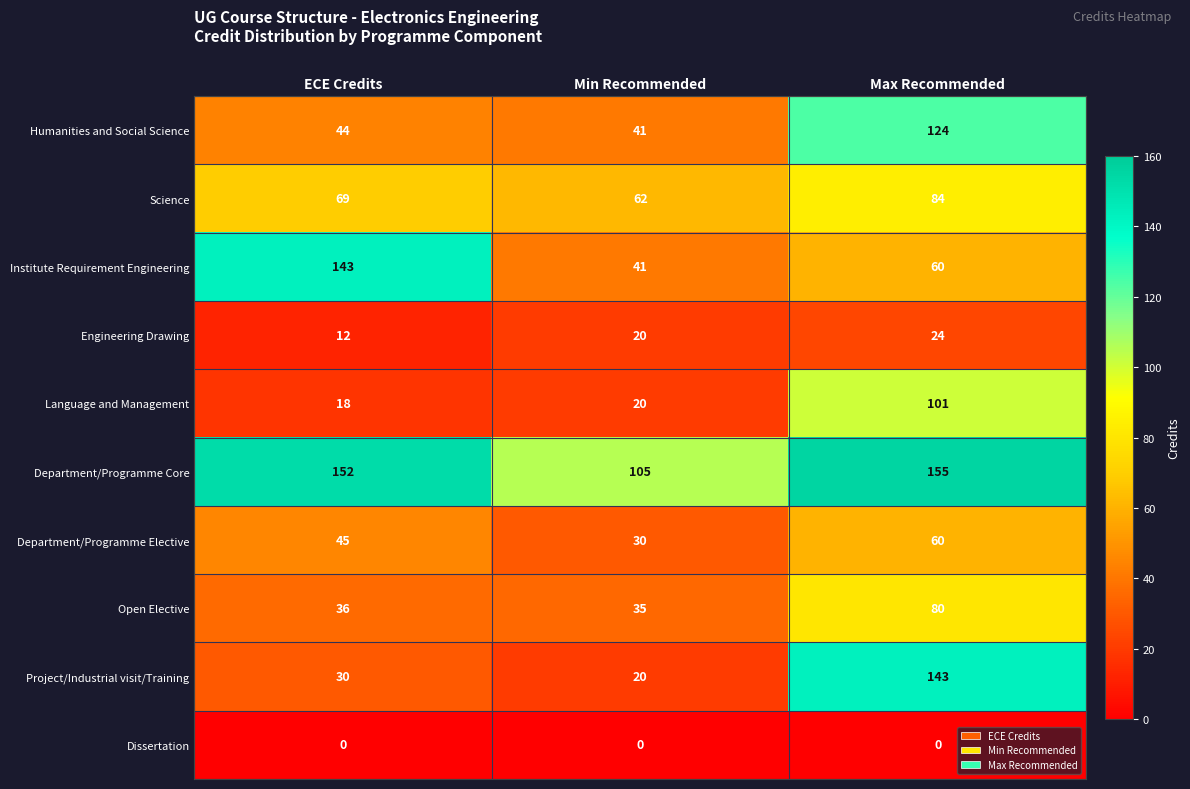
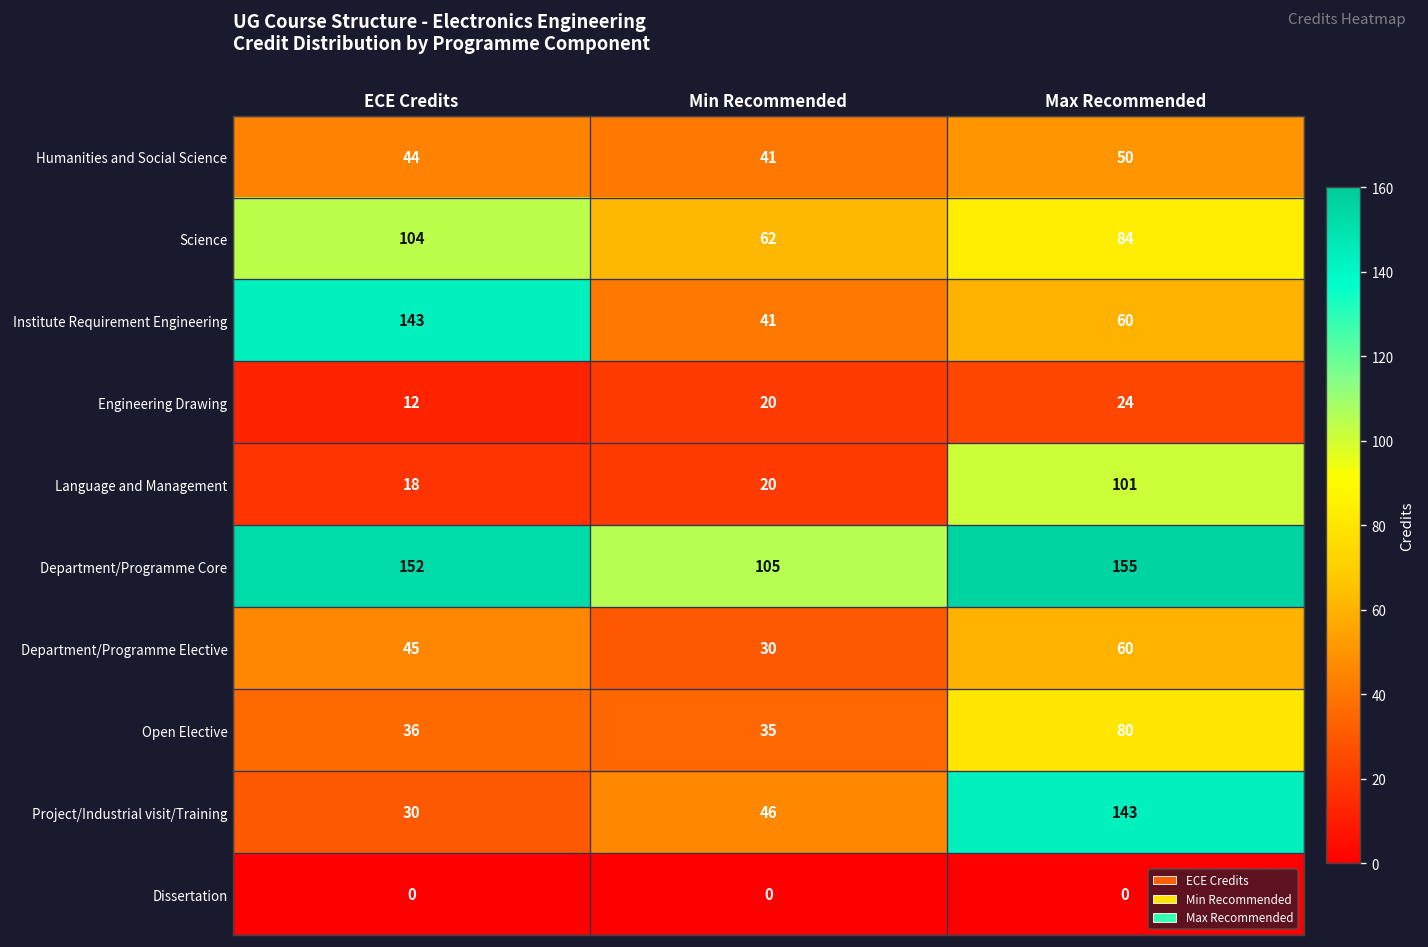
  {
    "Humanities and Social Science": {
      "ECE Credits": 44,
      "Min Recommended": 41,
-     "Max Recommended": 124
+     "Max Recommended": 50
    },
    "Science": {
-     "ECE Credits": 69,
+     "ECE Credits": 104,
      "Min Recommended": 62,
      "Max Recommended": 84
    },
    "Institute Requirement Engineering": {
      "ECE Credits": 143,
      "Min Recommended": 41,
      "Max Recommended": 60
    },
    "Engineering Drawing": {
      "ECE Credits": 12,
      "Min Recommended": 20,
      "Max Recommended": 24
    },
    "Language and Management": {
      "ECE Credits": 18,
      "Min Recommended": 20,
      "Max Recommended": 101
    },
    "Department/Programme Core": {
      "ECE Credits": 152,
      "Min Recommended": 105,
      "Max Recommended": 155
    },
    "Department/Programme Elective": {
      "ECE Credits": 45,
      "Min Recommended": 30,
      "Max Recommended": 60
    },
    "Open Elective": {
      "ECE Credits": 36,
      "Min Recommended": 35,
      "Max Recommended": 80
    },
    "Project/Industrial visit/Training": {
      "ECE Credits": 30,
-     "Min Recommended": 20,
+     "Min Recommended": 46,
      "Max Recommended": 143
    },
    "Dissertation": {
      "ECE Credits": 0,
      "Min Recommended": 0,
      "Max Recommended": 0
    }
  }
